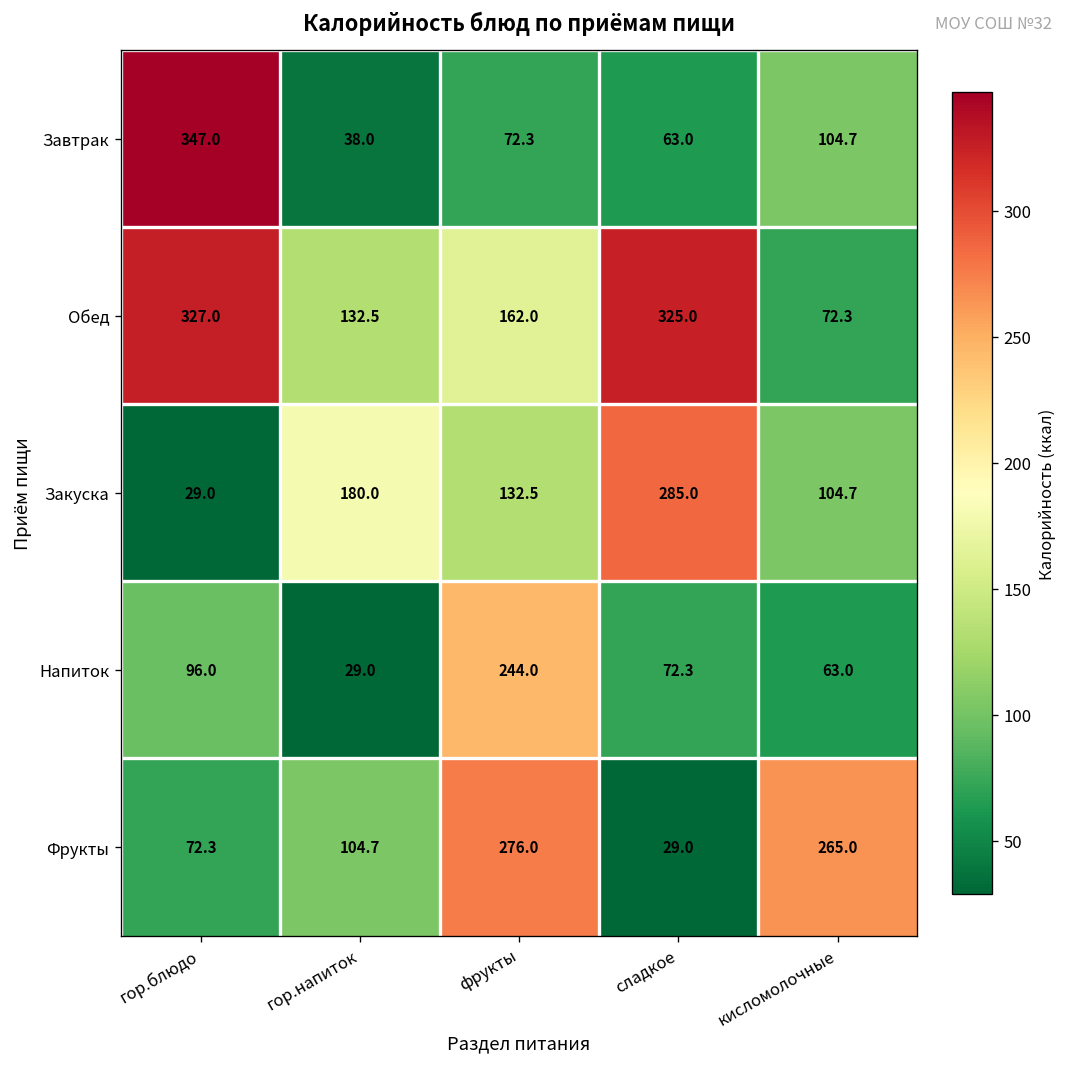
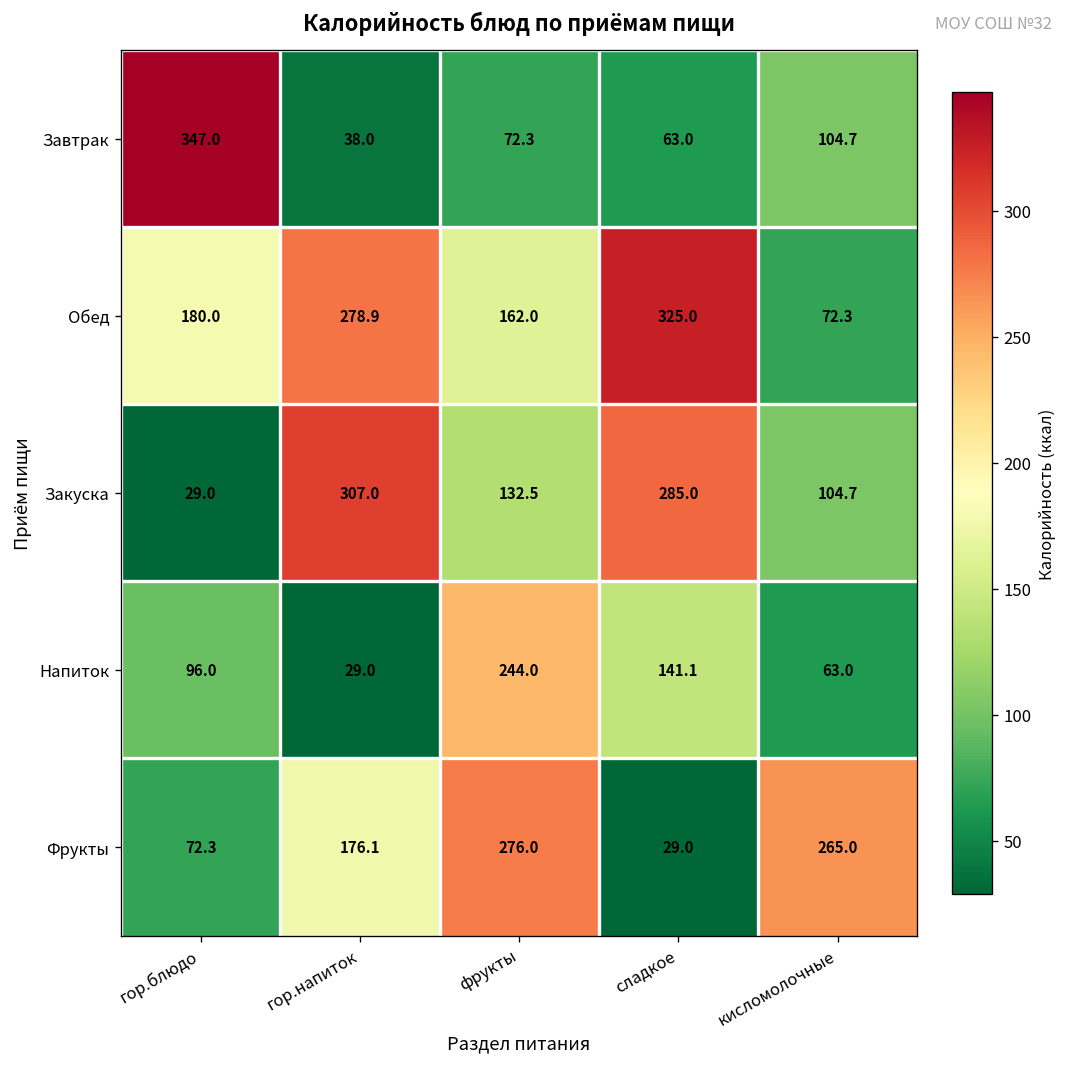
  {
    "Завтрак": {
      "гор.блюдо": 347.0,
      "гор.напиток": 38.0,
      "фрукты": 72.3,
      "сладкое": 63.0,
      "кисломолочные": 104.7
    },
    "Обед": {
-     "гор.блюдо": 327.0,
-     "гор.напиток": 132.5,
+     "гор.блюдо": 180.0,
+     "гор.напиток": 278.9,
      "фрукты": 162.0,
      "сладкое": 325.0,
      "кисломолочные": 72.3
    },
    "Закуска": {
      "гор.блюдо": 29.0,
-     "гор.напиток": 180.0,
+     "гор.напиток": 307.0,
      "фрукты": 132.5,
      "сладкое": 285.0,
      "кисломолочные": 104.7
    },
    "Напиток": {
      "гор.блюдо": 96.0,
      "гор.напиток": 29.0,
      "фрукты": 244.0,
-     "сладкое": 72.3,
+     "сладкое": 141.1,
      "кисломолочные": 63.0
    },
    "Фрукты": {
      "гор.блюдо": 72.3,
-     "гор.напиток": 104.7,
+     "гор.напиток": 176.1,
      "фрукты": 276.0,
      "сладкое": 29.0,
      "кисломолочные": 265.0
    }
  }
